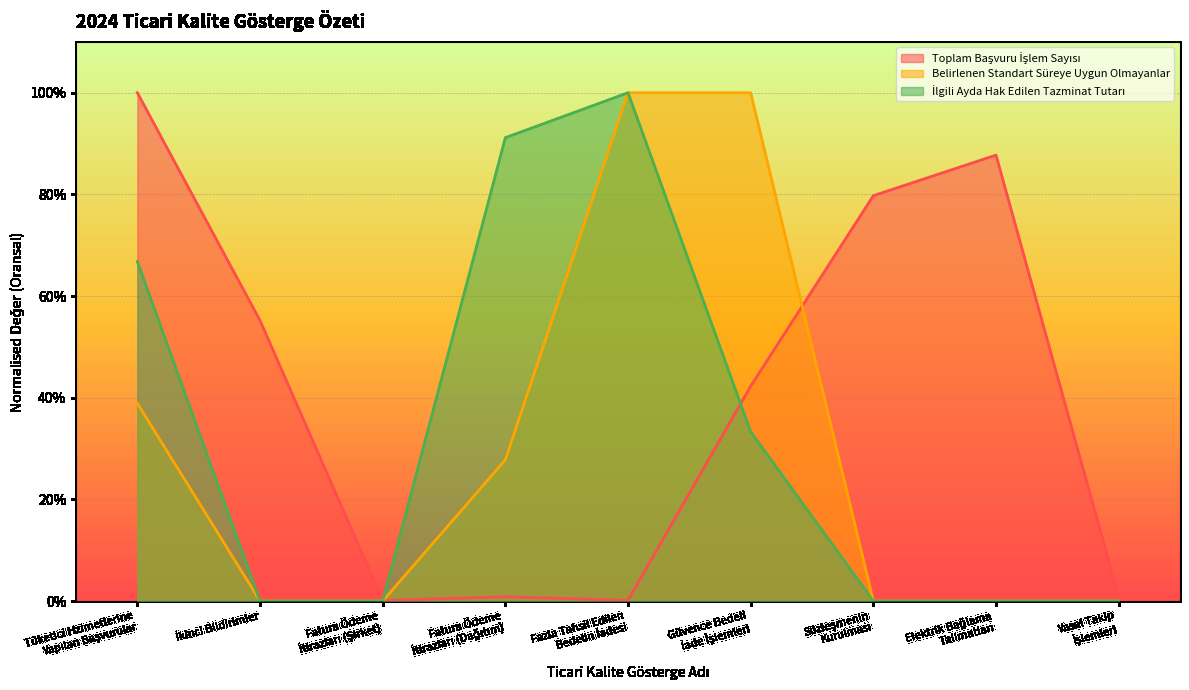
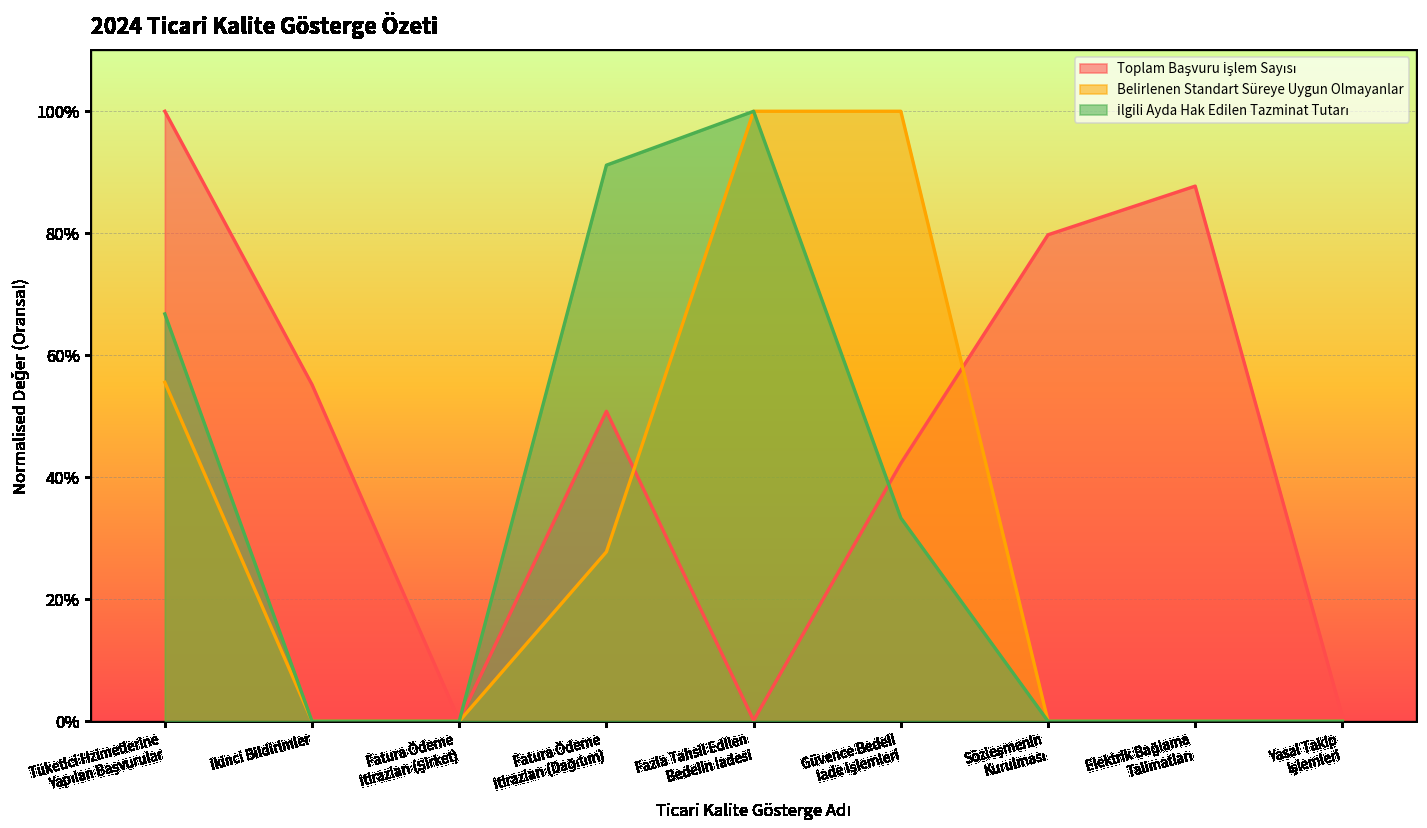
  {
    "Toplam Başvuru İşlem Sayısı": {
      "Tüketici Hzimetlerine Yapılan Başvurular": "100%",
      "İkinci Bildirimler": "55%",
-     "Fatura Ödeme İtirazları (Dağıtım)": "1%",
+     "Fatura Ödeme İtirazları (Dağıtım)": "51%",
      "Fazla Tahsil Edilen Bedelin İadesi": "0%",
      "Güvence Bedeli İade İşlemleri": "42%",
      "Sözleşmenin Kurulması": "80%",
      "Elektrik Bağlama Talimatları": "88%",
      "Yasal Takip İşlemleri": "1%"
    },
    "Belirlenen Standart Süreye Uygun Olmayanlar": {
-     "Tüketici Hzimetlerine Yapılan Başvurular": "39%",
+     "Tüketici Hzimetlerine Yapılan Başvurular": "56%",
      "Fatura Ödeme İtirazları (Dağıtım)": "28%",
      "Güvence Bedeli İade İşlemleri": "100%"
    },
    "İlgili Ayda Hak Edilen Tazminat Tutarı": {
      "Tüketici Hzimetlerine Yapılan Başvurular": "67%",
      "Fatura Ödeme İtirazları (Dağıtım)": "91%",
      "Güvence Bedeli İade İşlemleri": "33%"
    }
  }
